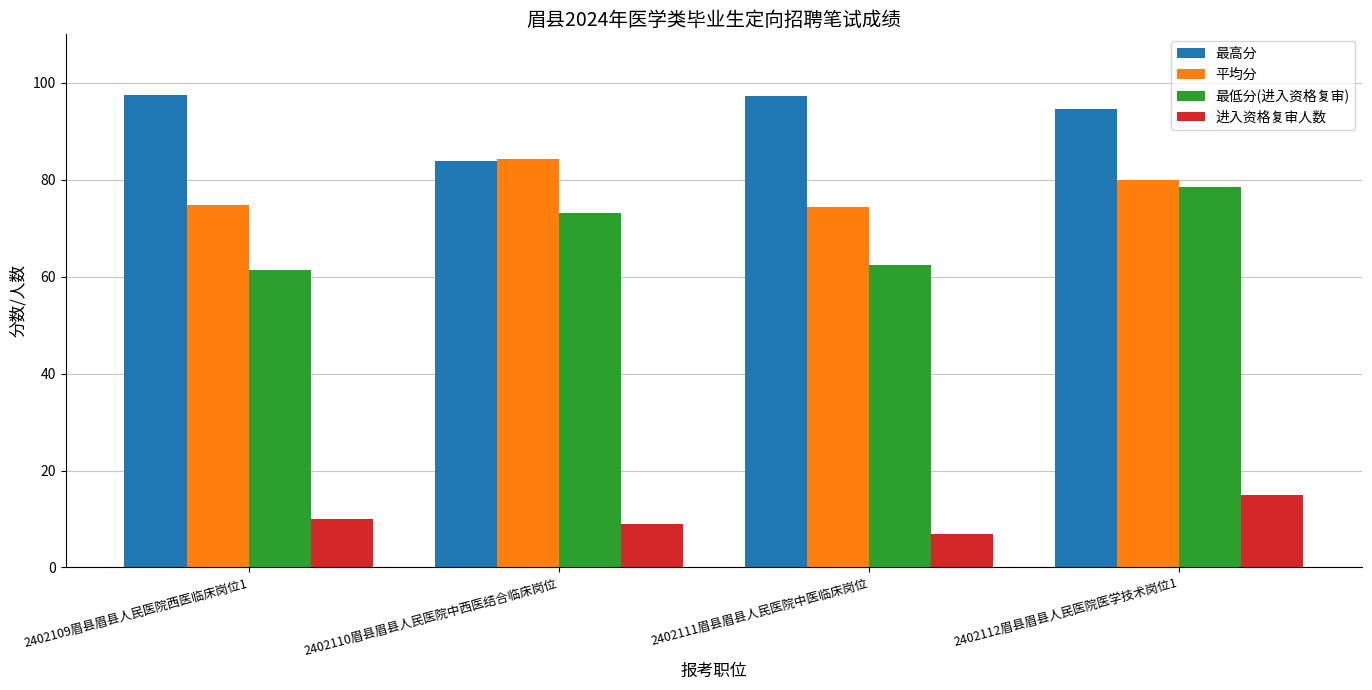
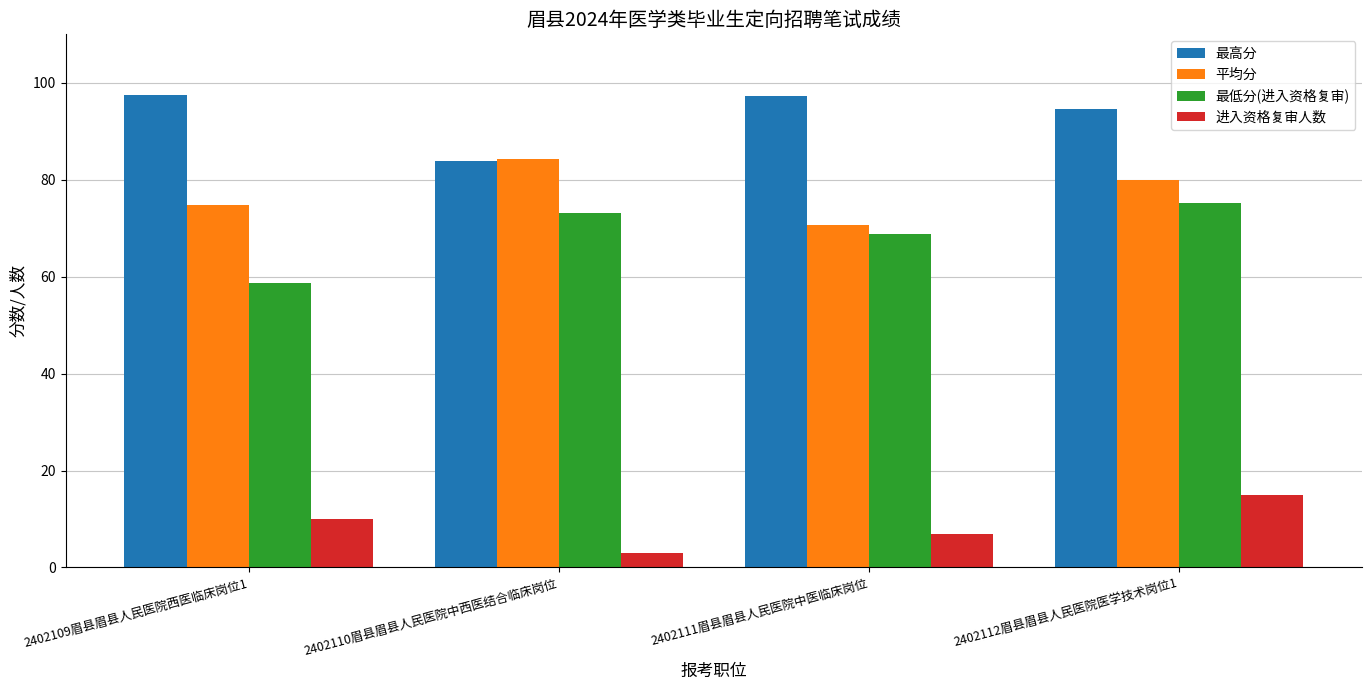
  {
    "最高分": {
      "2402109眉县眉县人民医院西医临床岗位1": 98,
      "2402110眉县眉县人民医院中西医结合临床岗位": 84,
      "2402111眉县眉县人民医院中医临床岗位": 97,
      "2402112眉县眉县人民医院医学技术岗位1": 95
    },
    "平均分": {
      "2402109眉县眉县人民医院西医临床岗位1": 75,
      "2402110眉县眉县人民医院中西医结合临床岗位": 84,
-     "2402111眉县眉县人民医院中医临床岗位": 74,
+     "2402111眉县眉县人民医院中医临床岗位": 71,
      "2402112眉县眉县人民医院医学技术岗位1": 80
    },
    "最低分(进入资格复审)": {
-     "2402109眉县眉县人民医院西医临床岗位1": 61,
+     "2402109眉县眉县人民医院西医临床岗位1": 59,
      "2402110眉县眉县人民医院中西医结合临床岗位": 73,
-     "2402111眉县眉县人民医院中医临床岗位": 63,
-     "2402112眉县眉县人民医院医学技术岗位1": 79
+     "2402111眉县眉县人民医院中医临床岗位": 69,
+     "2402112眉县眉县人民医院医学技术岗位1": 75
    },
    "进入资格复审人数": {
      "2402109眉县眉县人民医院西医临床岗位1": 10,
-     "2402110眉县眉县人民医院中西医结合临床岗位": 9,
+     "2402110眉县眉县人民医院中西医结合临床岗位": 3,
      "2402111眉县眉县人民医院中医临床岗位": 7,
      "2402112眉县眉县人民医院医学技术岗位1": 15
    }
  }
